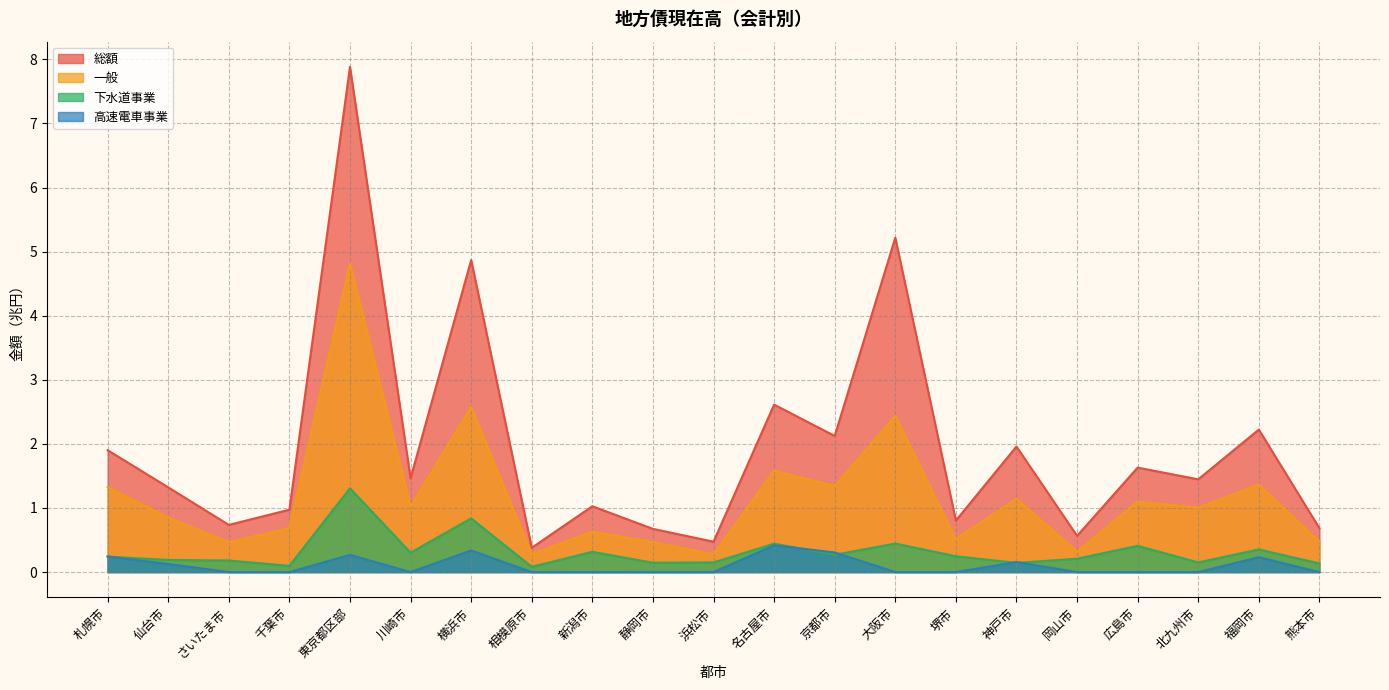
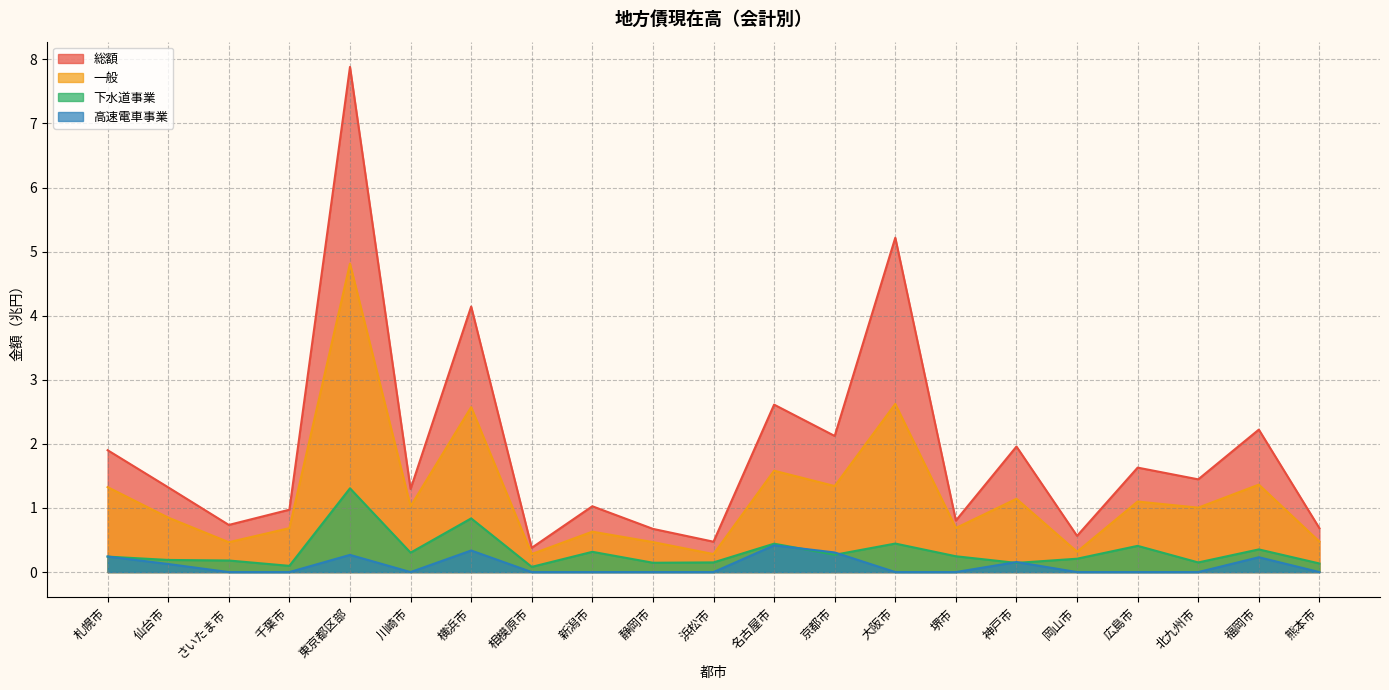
  {
    "総額": {
      "札幌市": 1.9,
      "仙台市": 1.3,
      "さいたま市": 0.7,
      "千葉市": 1.0,
      "東京都区部": 7.9,
-     "川崎市": 1.5,
-     "横浜市": 4.9,
+     "川崎市": 1.3,
+     "横浜市": 4.1,
      "相模原市": 0.4,
      "新潟市": 1.0,
      "静岡市": 0.7,
      "浜松市": 0.5,
      "名古屋市": 2.6,
      "京都市": 2.1,
      "大阪市": 5.2,
      "堺市": 0.8,
      "神戸市": 2.0,
      "岡山市": 0.6,
      "広島市": 1.6,
      "北九州市": 1.4,
      "福岡市": 2.2,
      "熊本市": 0.7
    },
    "一般": {
      "札幌市": 1.3,
      "仙台市": 0.9,
      "さいたま市": 0.5,
      "千葉市": 0.7,
      "東京都区部": 4.8,
      "川崎市": 1.0,
      "横浜市": 2.6,
      "相模原市": 0.3,
      "新潟市": 0.6,
      "静岡市": 0.5,
      "浜松市": 0.3,
      "名古屋市": 1.6,
      "京都市": 1.3,
-     "大阪市": 2.4,
-     "堺市": 0.5,
+     "大阪市": 2.6,
+     "堺市": 0.7,
      "神戸市": 1.1,
      "岡山市": 0.3,
      "広島市": 1.1,
      "北九州市": 1.0,
      "福岡市": 1.4,
      "熊本市": 0.5
    },
    "下水道事業": {
      "仙台市": 0.2,
      "さいたま市": 0.2,
      "千葉市": 0.1,
      "東京都区部": 1.3,
      "川崎市": 0.3,
      "横浜市": 0.8,
      "相模原市": 0.1,
      "新潟市": 0.3,
      "静岡市": 0.1,
      "浜松市": 0.2,
      "大阪市": 0.4,
      "堺市": 0.2,
      "岡山市": 0.2,
      "広島市": 0.4,
      "北九州市": 0.2,
      "福岡市": 0.4,
      "熊本市": 0.1
    },
    "高速電車事業": {
      "仙台市": 0.1,
      "さいたま市": 0.0,
      "千葉市": 0.0,
      "東京都区部": 0.3,
      "川崎市": 0.0,
      "横浜市": 0.3,
      "相模原市": 0.0,
      "新潟市": 0.0,
      "静岡市": 0.0,
      "浜松市": 0.0,
      "大阪市": 0.0,
      "堺市": 0.0,
      "岡山市": 0.0,
      "広島市": 0.0,
      "北九州市": 0.0,
      "福岡市": 0.2,
      "熊本市": 0.0
    }
  }
